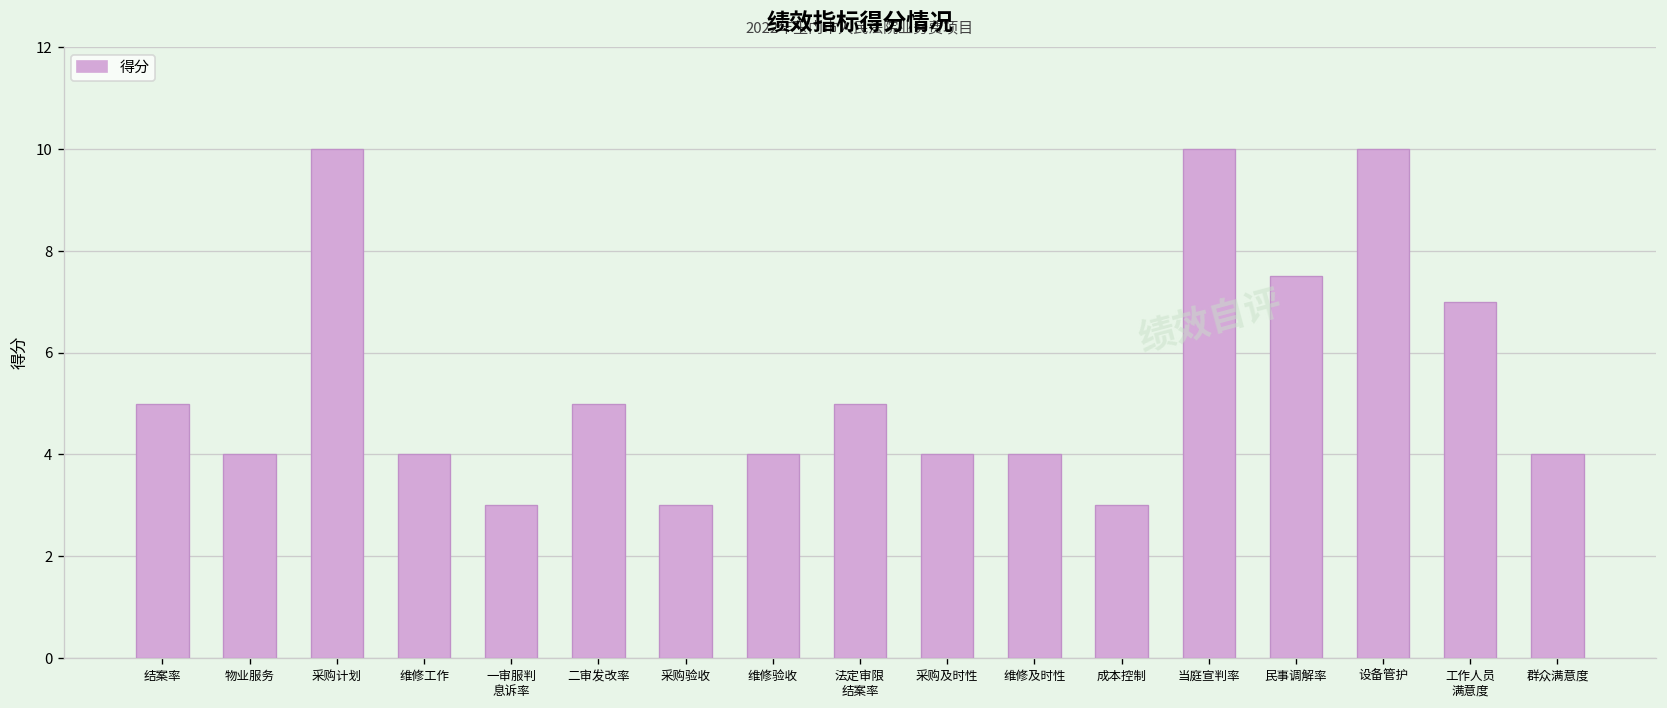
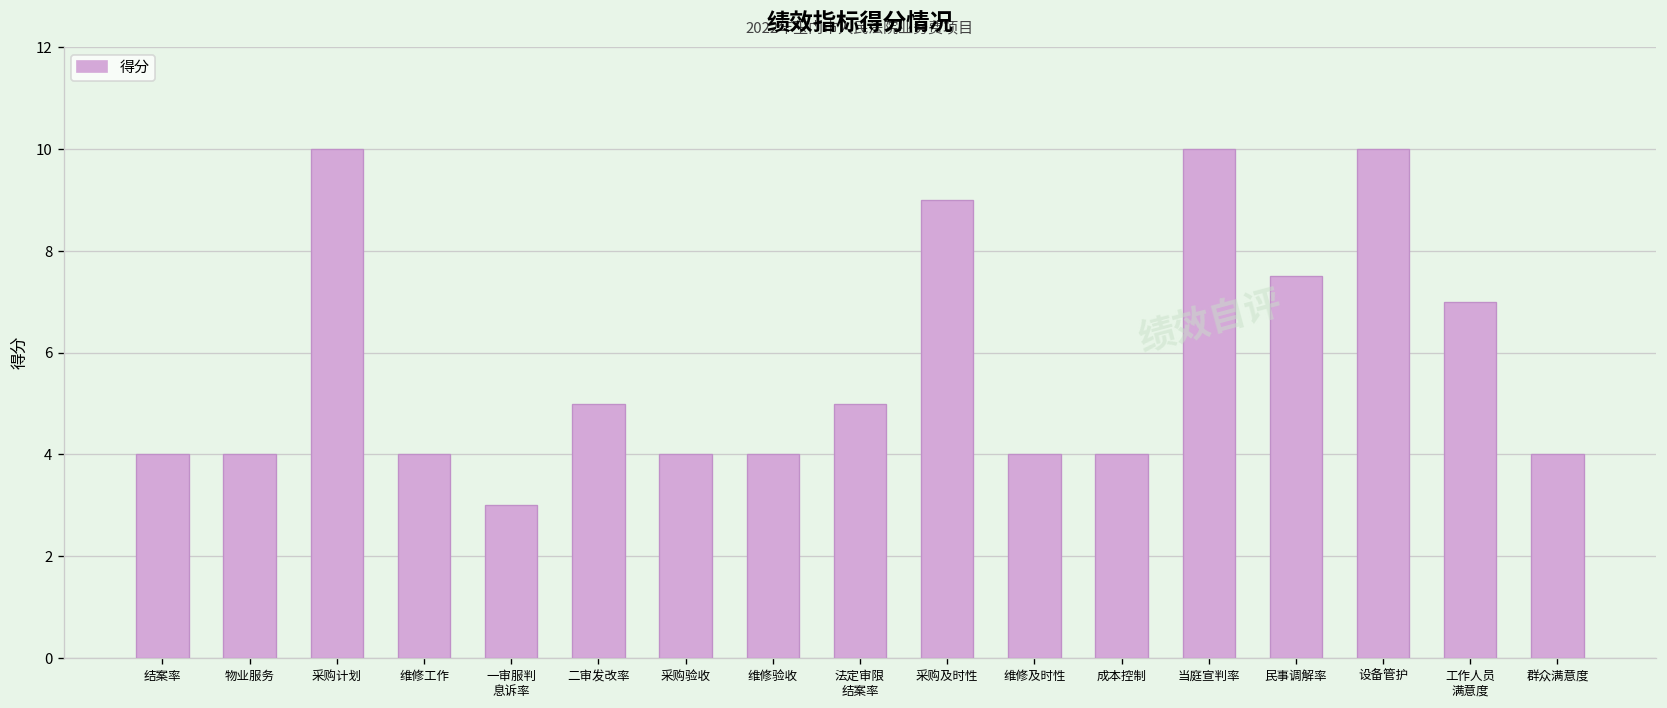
  {
-   "结案率": 5,
+   "结案率": 4,
    "物业服务": 4,
    "采购计划": 10,
    "维修工作": 4,
    "一审服判 息诉率": 3,
    "二审发改率": 5,
-   "采购验收": 3,
+   "采购验收": 4,
    "维修验收": 4,
    "法定审限 结案率": 5,
-   "采购及时性": 4,
+   "采购及时性": 9,
    "维修及时性": 4,
-   "成本控制": 3,
+   "成本控制": 4,
    "当庭宣判率": 10,
    "民事调解率": 7.5,
    "设备管护": 10,
    "工作人员 满意度": 7,
    "群众满意度": 4
  }
